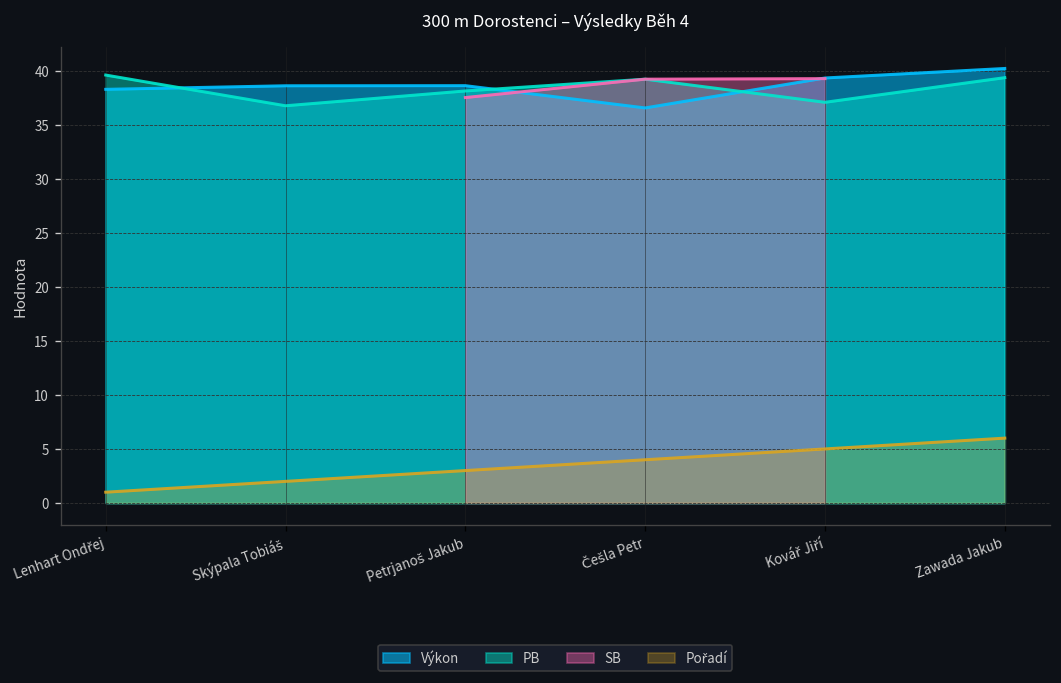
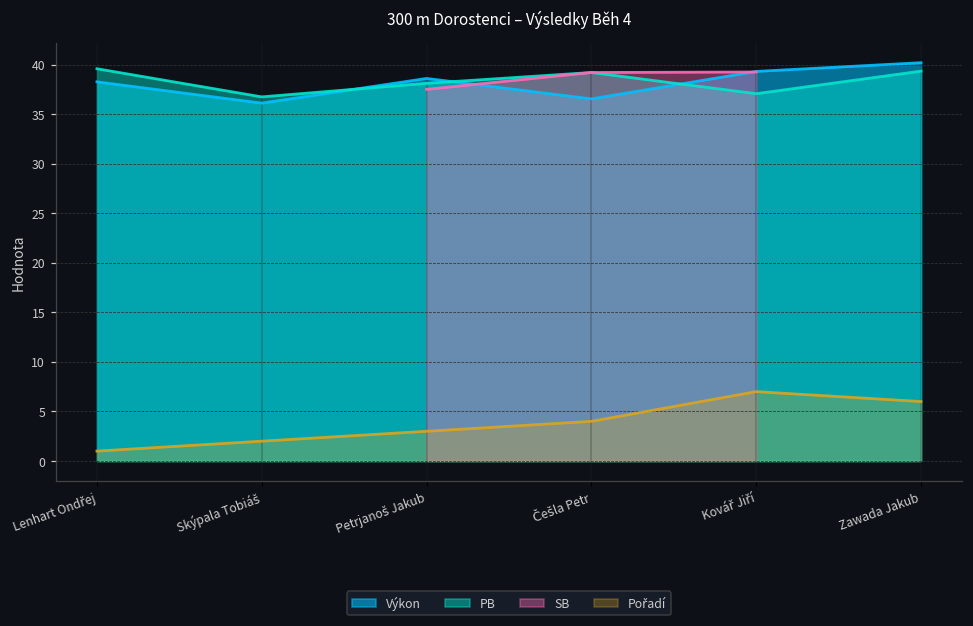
  {
    "Výkon": {
      "Lenhart Ondřej": 38,
-     "Skýpala Tobiáš": 39,
+     "Skýpala Tobiáš": 36,
      "Petrjanoš Jakub": 39,
      "Češla Petr": 37,
      "Zawada Jakub": 40
    },
    "PB": {
      "Lenhart Ondřej": 40,
      "Skýpala Tobiáš": 37,
      "Petrjanoš Jakub": 38,
      "Kovář Jiří": 37,
      "Zawada Jakub": 39
    },
    "SB": {
      "Petrjanoš Jakub": 38
    },
    "Pořadí": {
      "Lenhart Ondřej": 1,
      "Skýpala Tobiáš": 2,
      "Petrjanoš Jakub": 3,
      "Češla Petr": 4,
-     "Kovář Jiří": 5,
+     "Kovář Jiří": 7,
      "Zawada Jakub": 6
    }
  }
